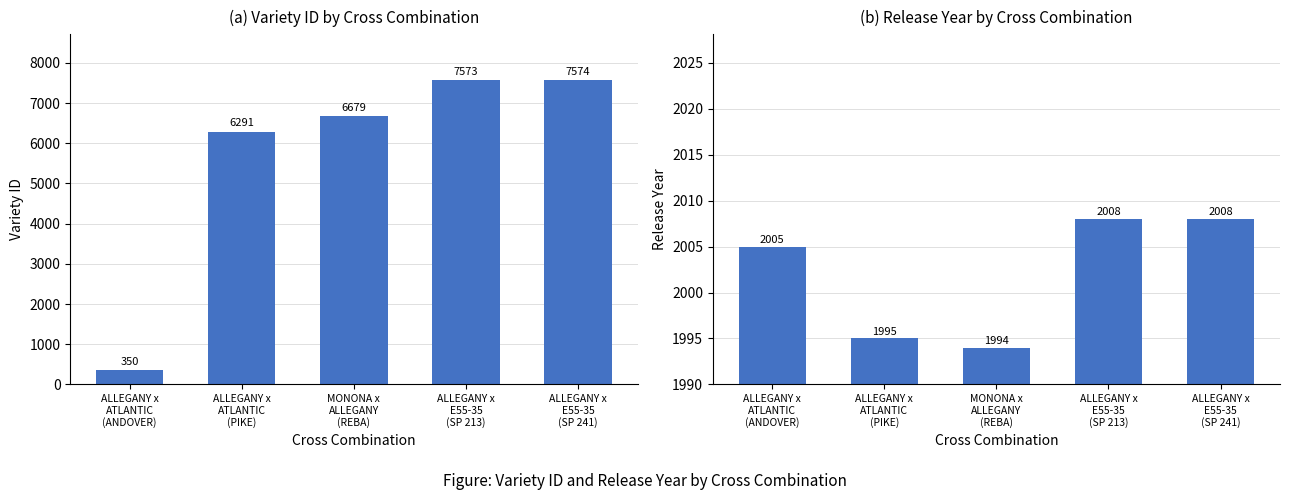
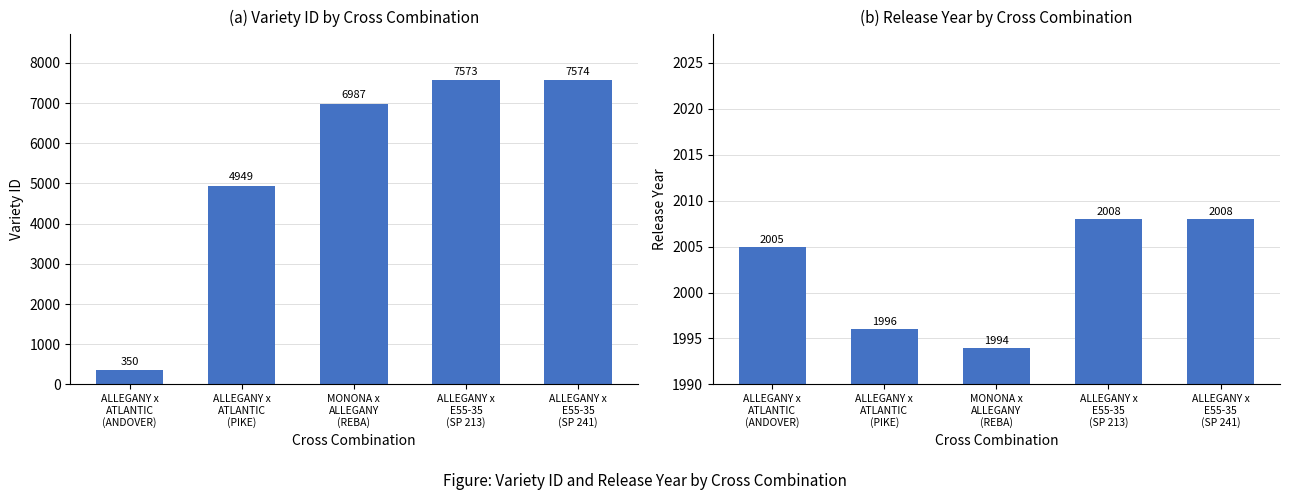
  {
    "(a) Variety ID by Cross Combination": {
      "ALLEGANY x ATLANTIC (ANDOVER)": 350,
-     "ALLEGANY x ATLANTIC (PIKE)": 6291,
-     "MONONA x ALLEGANY (REBA)": 6679,
+     "ALLEGANY x ATLANTIC (PIKE)": 4949,
+     "MONONA x ALLEGANY (REBA)": 6987,
      "ALLEGANY x E55-35 (SP 213)": 7573,
      "ALLEGANY x E55-35 (SP 241)": 7574
    },
    "(b) Release Year by Cross Combination": {
      "ALLEGANY x ATLANTIC (ANDOVER)": 2005,
-     "ALLEGANY x ATLANTIC (PIKE)": 1995,
+     "ALLEGANY x ATLANTIC (PIKE)": 1996,
      "MONONA x ALLEGANY (REBA)": 1994,
      "ALLEGANY x E55-35 (SP 213)": 2008,
      "ALLEGANY x E55-35 (SP 241)": 2008
    }
  }
